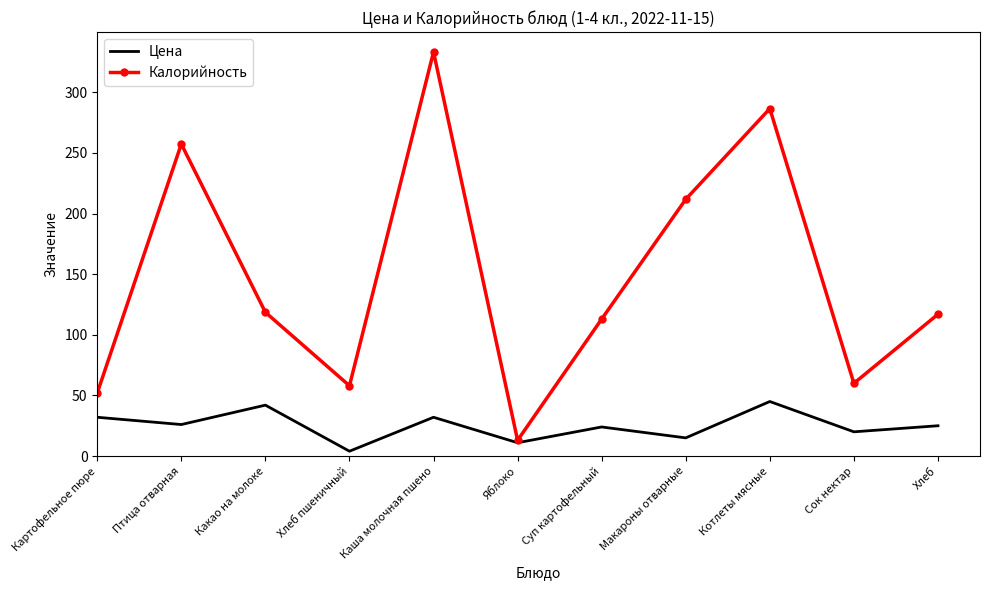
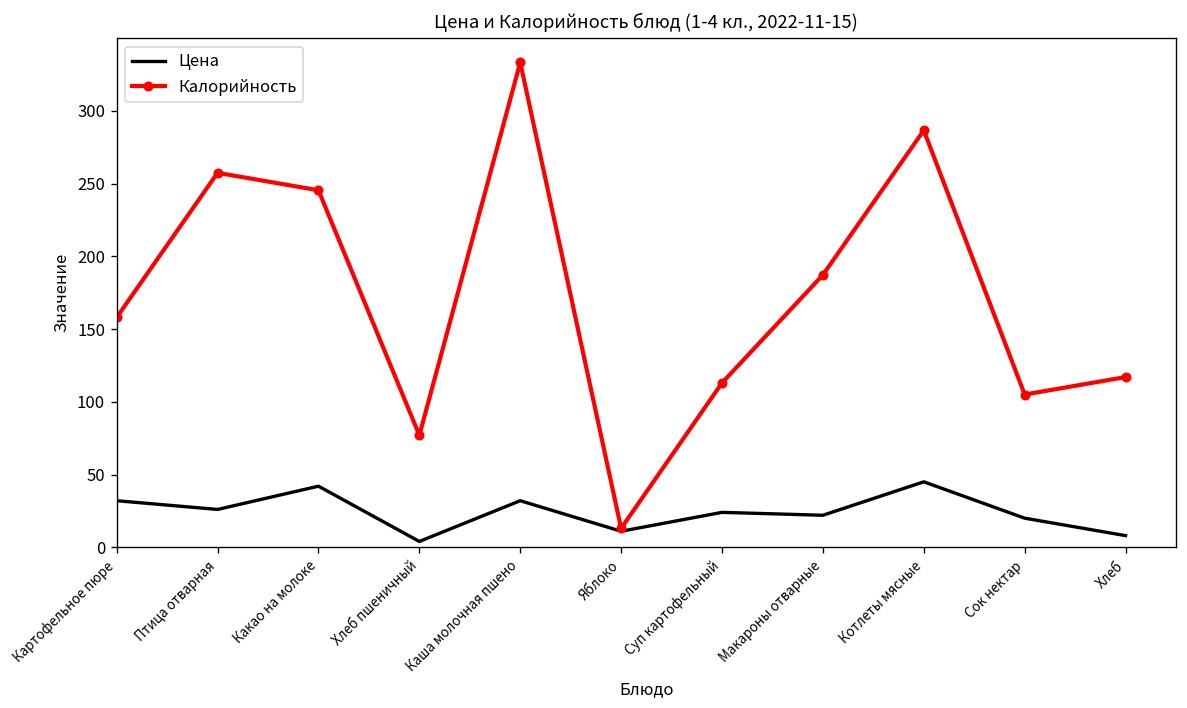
  {
    "Цена": {
      "Картофельное пюре": 32,
      "Птица отварная": 26,
      "Какао на молоке": 42,
      "Хлеб пшеничный": 4,
      "Каша молочная пшено": 32,
      "Суп картофельный": 24,
-     "Макароны отварные": 15,
+     "Макароны отварные": 22,
      "Котлеты мясные": 45,
      "Сок нектар": 20,
-     "Хлеб": 25
+     "Хлеб": 8
    },
    "Калорийность": {
-     "Картофельное пюре": 52,
+     "Картофельное пюре": 158,
      "Птица отварная": 257,
-     "Какао на молоке": 119,
-     "Хлеб пшеничный": 58,
+     "Какао на молоке": 245,
+     "Хлеб пшеничный": 77,
      "Каша молочная пшено": 333,
      "Суп картофельный": 113,
-     "Макароны отварные": 212,
+     "Макароны отварные": 187,
      "Котлеты мясные": 287,
-     "Сок нектар": 60,
+     "Сок нектар": 105,
      "Хлеб": 117
    }
  }
